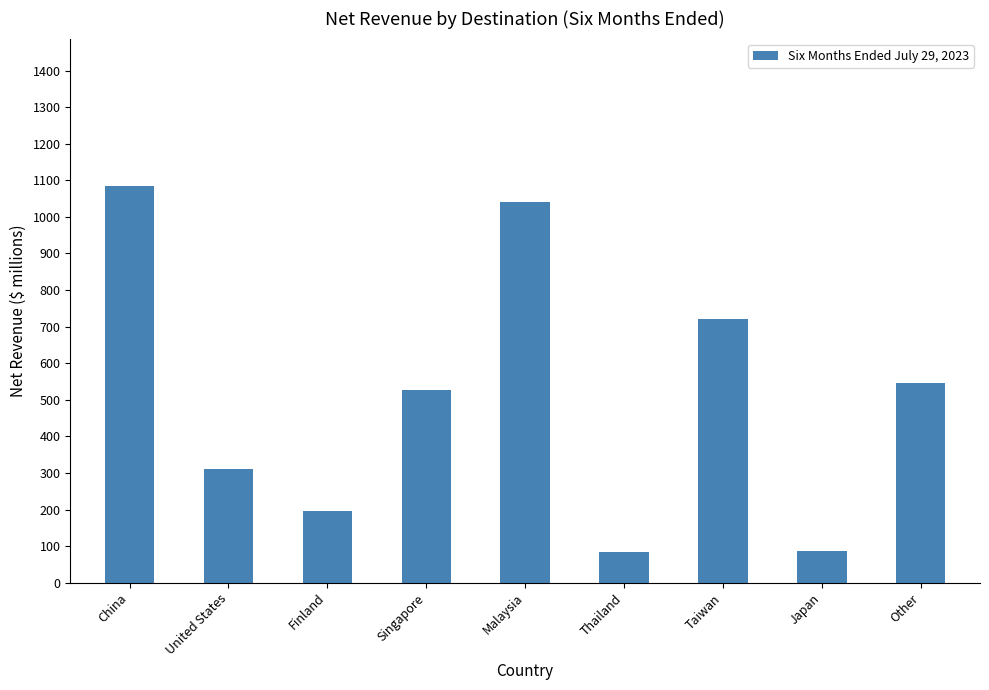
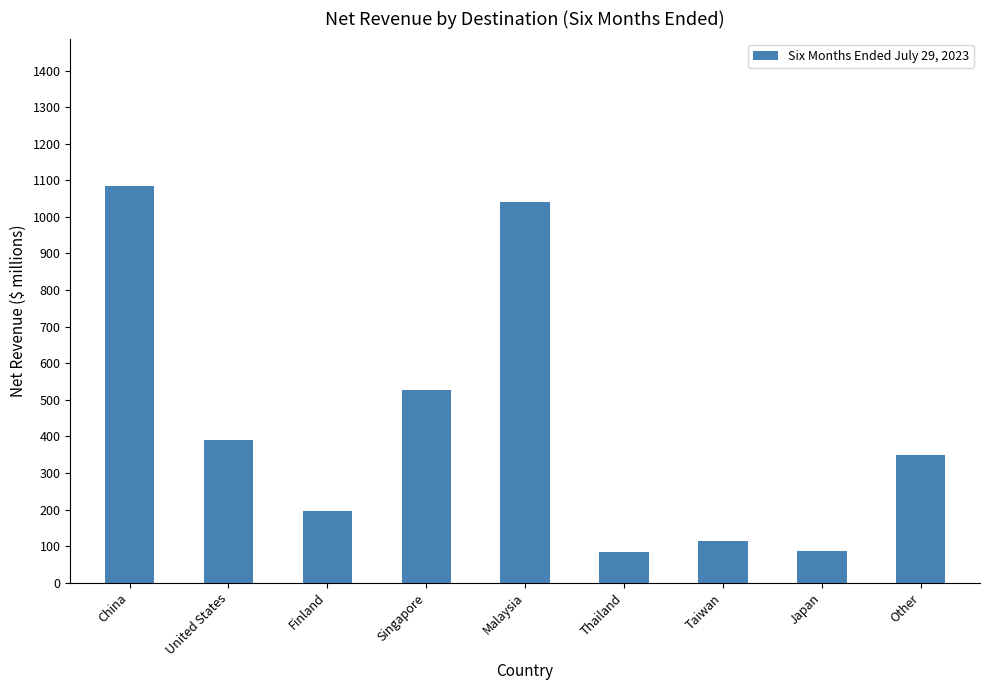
  {
    "China": 1090,
-   "United States": 310,
+   "United States": 390,
    "Finland": 200,
    "Singapore": 530,
    "Malaysia": 1040,
    "Thailand": 80,
-   "Taiwan": 720,
+   "Taiwan": 110,
    "Japan": 90,
-   "Other": 550
+   "Other": 350
  }
